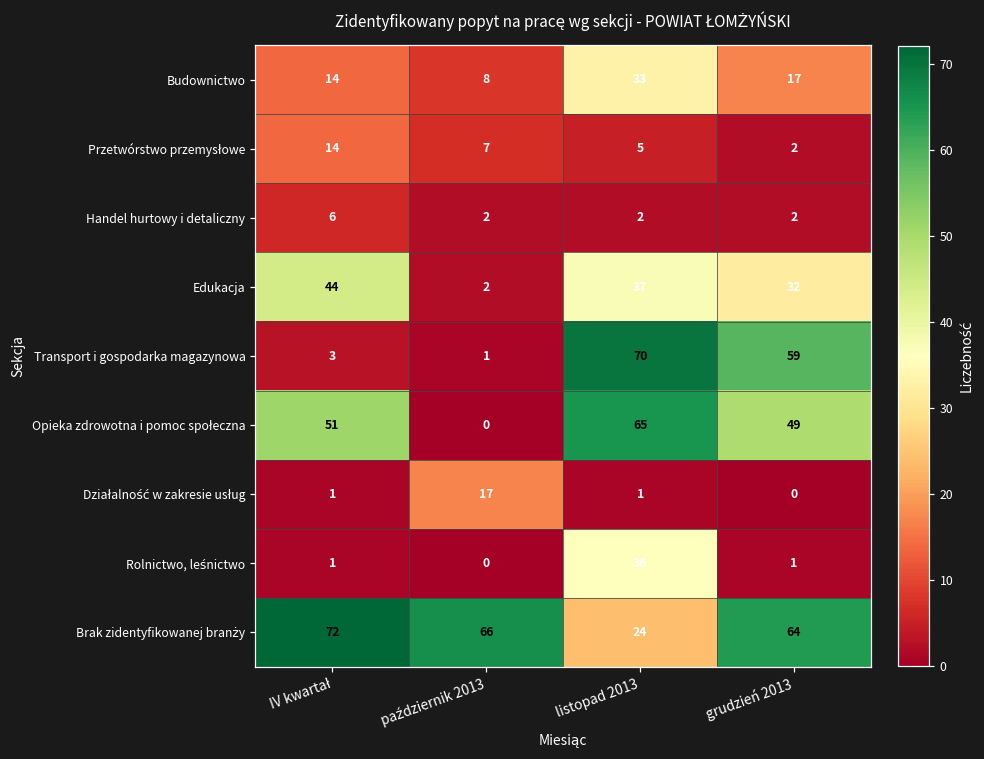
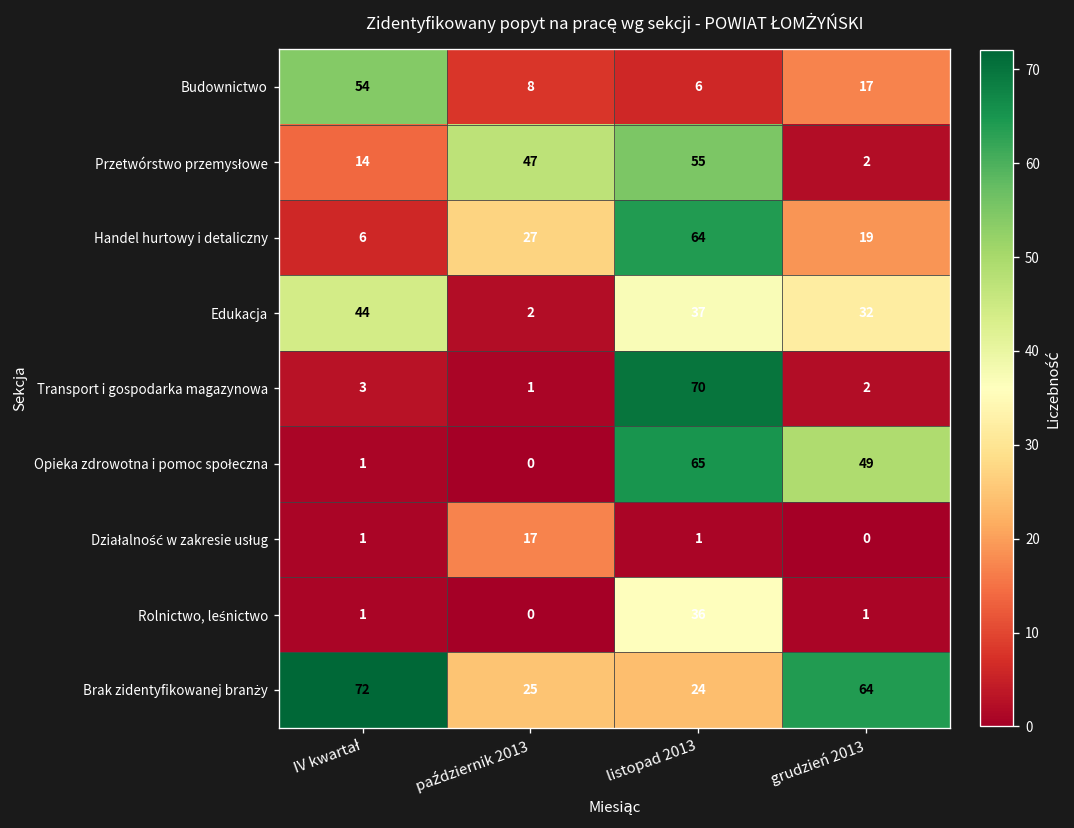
  {
    "Budownictwo": {
-     "IV kwartał": 14,
+     "IV kwartał": 54,
      "październik 2013": 8,
-     "listopad 2013": 33,
+     "listopad 2013": 6,
      "grudzień 2013": 17
    },
    "Przetwórstwo przemysłowe": {
      "IV kwartał": 14,
-     "październik 2013": 7,
-     "listopad 2013": 5,
+     "październik 2013": 47,
+     "listopad 2013": 55,
      "grudzień 2013": 2
    },
    "Handel hurtowy i detaliczny": {
      "IV kwartał": 6,
-     "październik 2013": 2,
-     "listopad 2013": 2,
-     "grudzień 2013": 2
+     "październik 2013": 27,
+     "listopad 2013": 64,
+     "grudzień 2013": 19
    },
    "Edukacja": {
      "IV kwartał": 44,
      "październik 2013": 2,
      "listopad 2013": 37,
      "grudzień 2013": 32
    },
    "Transport i gospodarka magazynowa": {
      "IV kwartał": 3,
      "październik 2013": 1,
      "listopad 2013": 70,
-     "grudzień 2013": 59
+     "grudzień 2013": 2
    },
    "Opieka zdrowotna i pomoc społeczna": {
-     "IV kwartał": 51,
+     "IV kwartał": 1,
      "październik 2013": 0,
      "listopad 2013": 65,
      "grudzień 2013": 49
    },
    "Działalność w zakresie usług": {
      "IV kwartał": 1,
      "październik 2013": 17,
      "listopad 2013": 1,
      "grudzień 2013": 0
    },
    "Rolnictwo, leśnictwo": {
      "IV kwartał": 1,
      "październik 2013": 0,
      "listopad 2013": 36,
      "grudzień 2013": 1
    },
    "Brak zidentyfikowanej branży": {
      "IV kwartał": 72,
-     "październik 2013": 66,
+     "październik 2013": 25,
      "listopad 2013": 24,
      "grudzień 2013": 64
    }
  }
